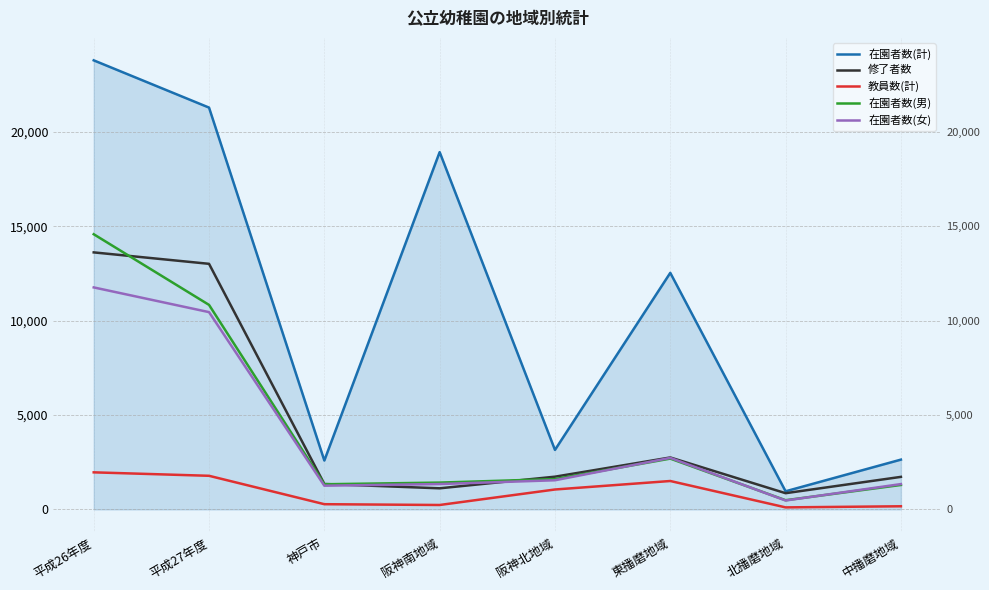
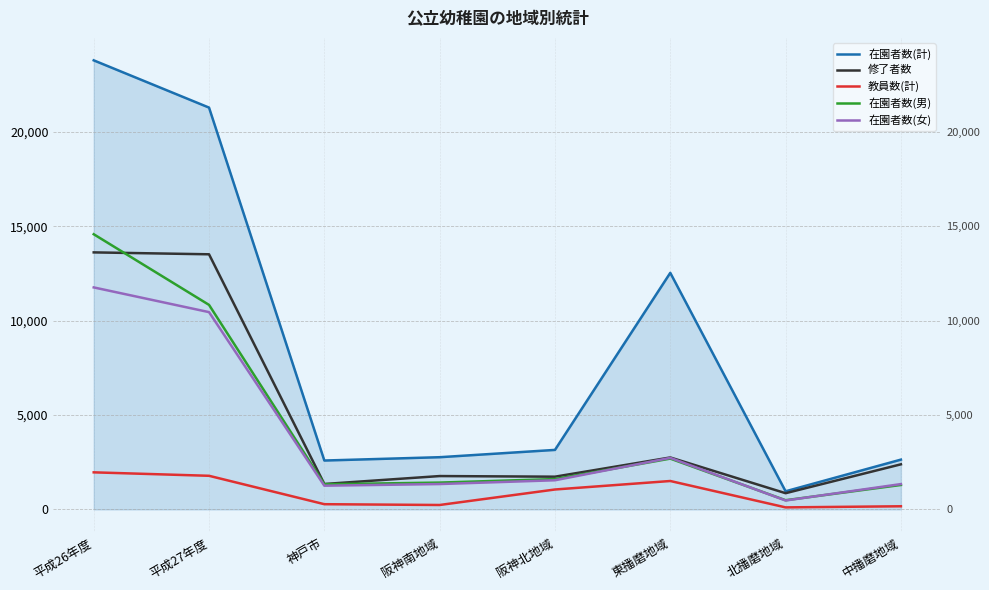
  {
    "在園者数(計)": {
      "平成26年度": "23,800",
      "平成27年度": "21,300",
      "神戸市": "2,600",
-     "阪神南地域": "18,900",
+     "阪神南地域": "2,800",
      "阪神北地域": "3,200",
      "東播磨地域": "12,500",
      "中播磨地域": "2,600"
    },
    "修了者数": {
      "平成26年度": "13,600",
-     "平成27年度": "13,000",
-     "阪神南地域": "1,100",
-     "中播磨地域": "1,700"
+     "平成27年度": "13,500",
+     "阪神南地域": "1,800",
+     "中播磨地域": "2,400"
    },
    "教員数(計)": {
      "平成26年度": "2,000",
      "平成27年度": "1,800",
      "神戸市": "300",
      "阪神南地域": "200",
      "阪神北地域": "1,100",
      "東播磨地域": "1,500",
      "北播磨地域": "100",
      "中播磨地域": "200"
    },
    "在園者数(男)": {
      "平成26年度": "14,600",
      "平成27年度": "10,800"
    },
    "在園者数(女)": {
      "平成26年度": "11,800",
      "平成27年度": "10,500"
    }
  }
